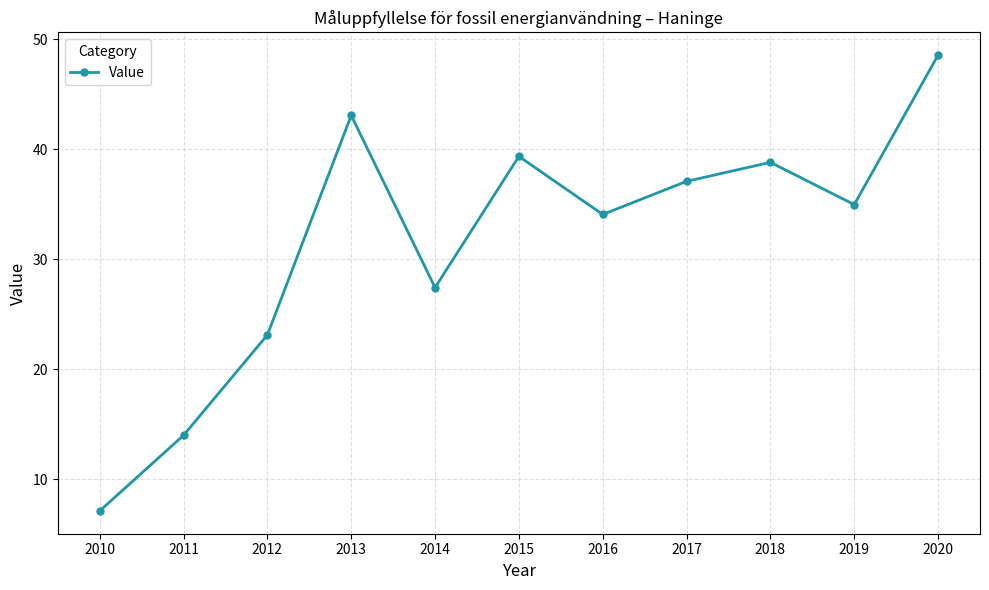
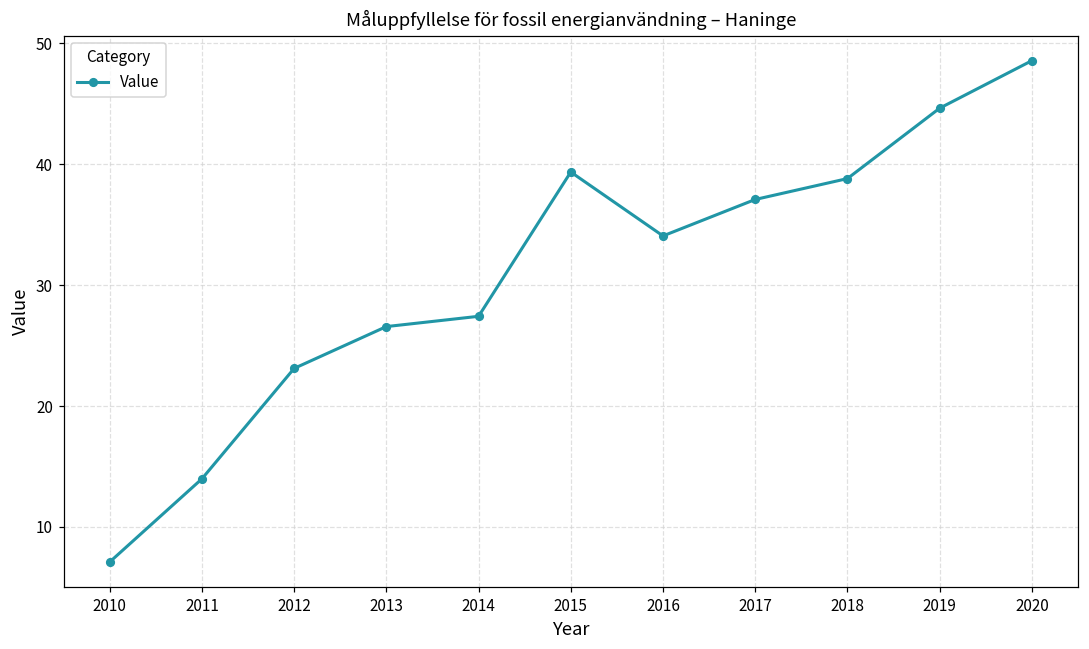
  {
    "2010": 7.1,
    "2011": 14.0,
    "2012": 23.1,
-   "2013": 43.1,
+   "2013": 26.6,
    "2014": 27.4,
    "2015": 39.3,
    "2016": 34.1,
    "2017": 37.1,
    "2018": 38.8,
-   "2019": 35.0,
+   "2019": 44.6,
    "2020": 48.6
  }
